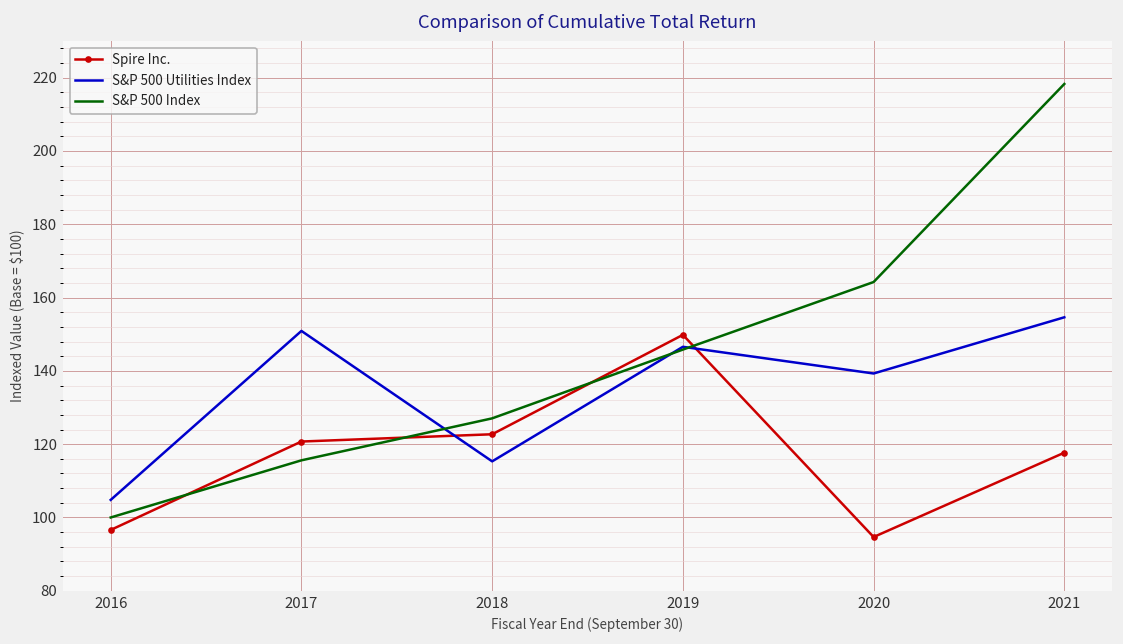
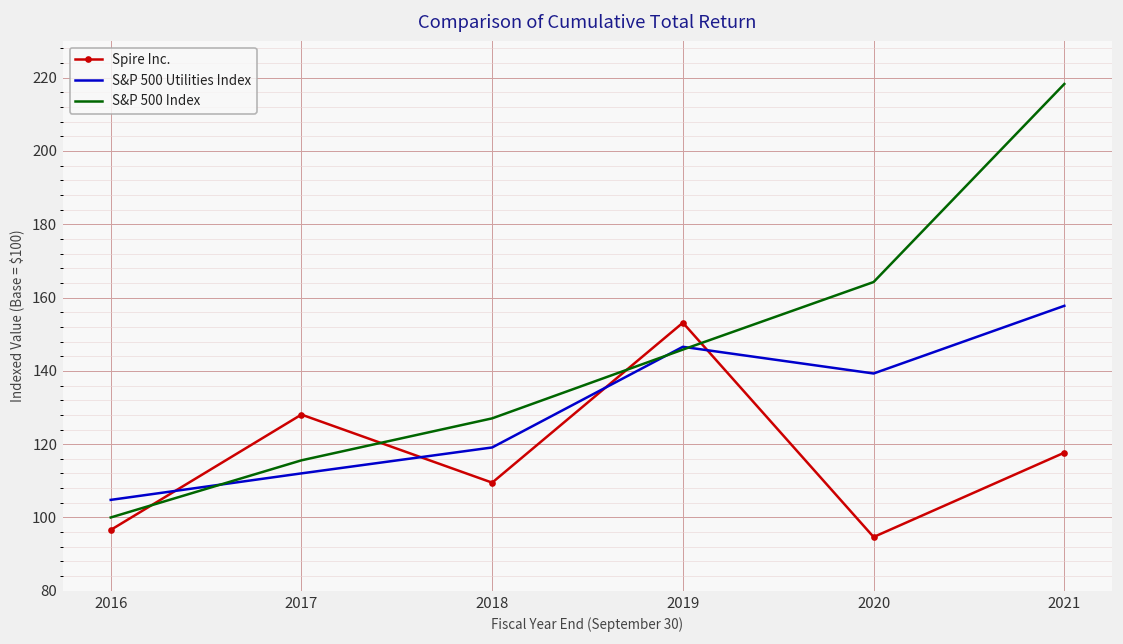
  {
    "Spire Inc.": {
      "2016": 97,
-     "2017": 121,
-     "2018": 123,
-     "2019": 150,
+     "2017": 128,
+     "2018": 110,
+     "2019": 153,
      "2020": 95,
      "2021": 118
    },
    "S&P 500 Utilities Index": {
      "2016": 105,
-     "2017": 151,
-     "2018": 115,
+     "2017": 112,
+     "2018": 119,
      "2020": 139,
-     "2021": 155
+     "2021": 158
    },
    "S&P 500 Index": {
      "2016": 100,
      "2017": 116,
      "2018": 127,
      "2020": 164,
      "2021": 218
    }
  }
